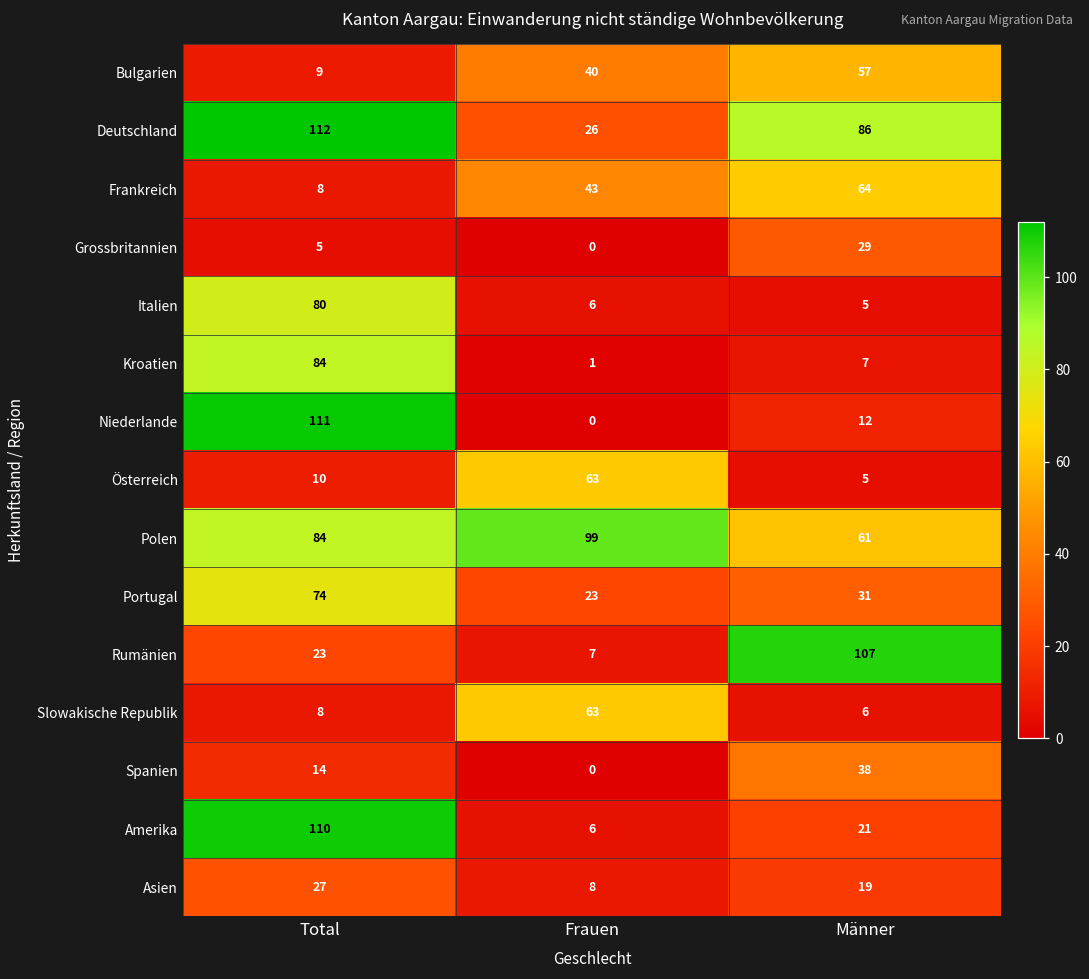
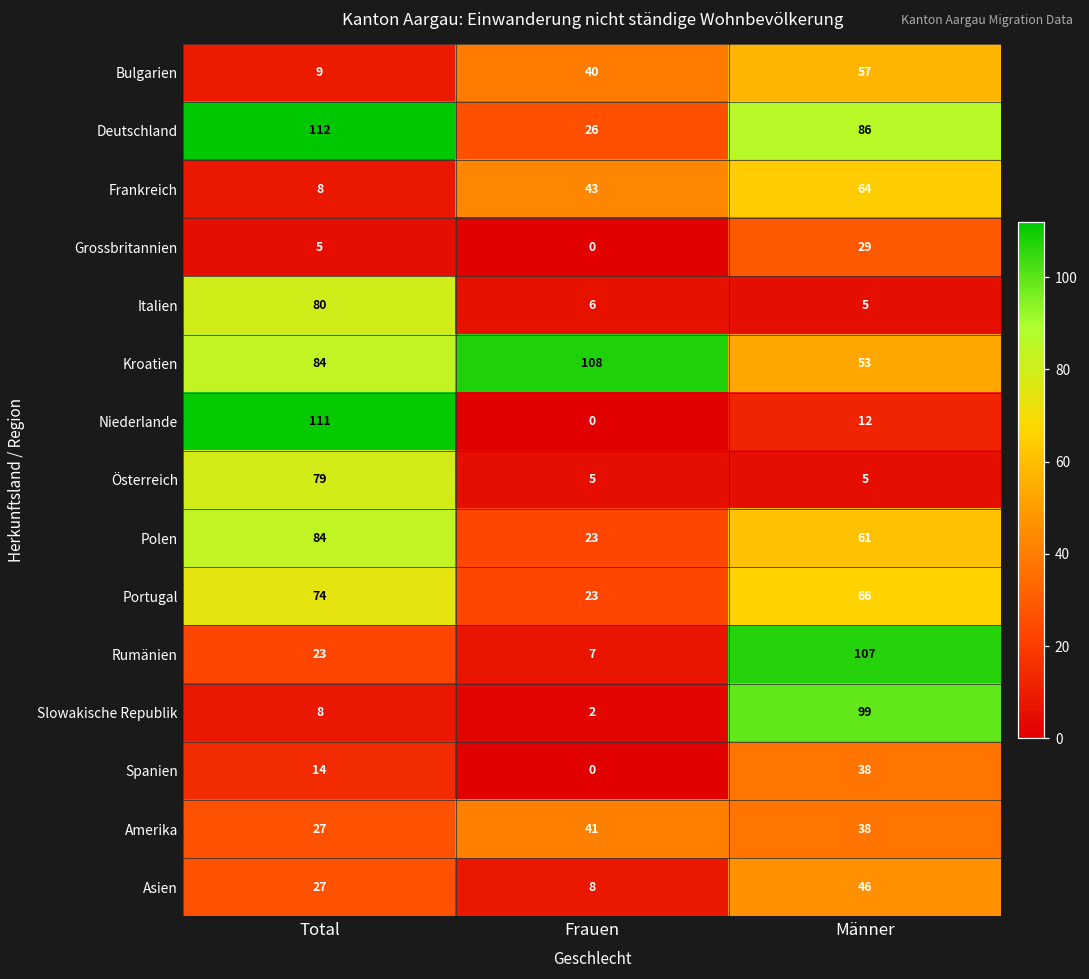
  {
    "Bulgarien": {
      "Total": 9,
      "Frauen": 40,
      "Männer": 57
    },
    "Deutschland": {
      "Total": 112,
      "Frauen": 26,
      "Männer": 86
    },
    "Frankreich": {
      "Total": 8,
      "Frauen": 43,
      "Männer": 64
    },
    "Grossbritannien": {
      "Total": 5,
      "Frauen": 0,
      "Männer": 29
    },
    "Italien": {
      "Total": 80,
      "Frauen": 6,
      "Männer": 5
    },
    "Kroatien": {
      "Total": 84,
-     "Frauen": 1,
-     "Männer": 7
+     "Frauen": 108,
+     "Männer": 53
    },
    "Niederlande": {
      "Total": 111,
      "Frauen": 0,
      "Männer": 12
    },
    "Österreich": {
-     "Total": 10,
-     "Frauen": 63,
+     "Total": 79,
+     "Frauen": 5,
      "Männer": 5
    },
    "Polen": {
      "Total": 84,
-     "Frauen": 99,
+     "Frauen": 23,
      "Männer": 61
    },
    "Portugal": {
      "Total": 74,
      "Frauen": 23,
-     "Männer": 31
+     "Männer": 66
    },
    "Rumänien": {
      "Total": 23,
      "Frauen": 7,
      "Männer": 107
    },
    "Slowakische Republik": {
      "Total": 8,
-     "Frauen": 63,
-     "Männer": 6
+     "Frauen": 2,
+     "Männer": 99
    },
    "Spanien": {
      "Total": 14,
      "Frauen": 0,
      "Männer": 38
    },
    "Amerika": {
-     "Total": 110,
-     "Frauen": 6,
-     "Männer": 21
+     "Total": 27,
+     "Frauen": 41,
+     "Männer": 38
    },
    "Asien": {
      "Total": 27,
      "Frauen": 8,
-     "Männer": 19
+     "Männer": 46
    }
  }
